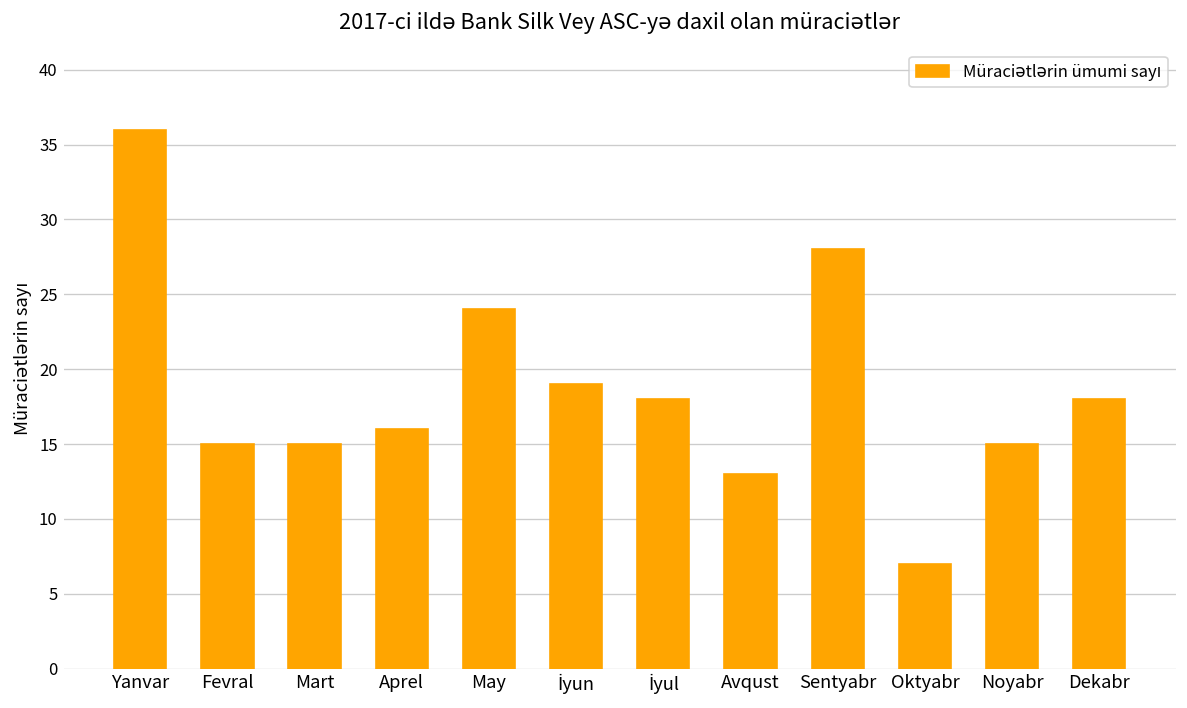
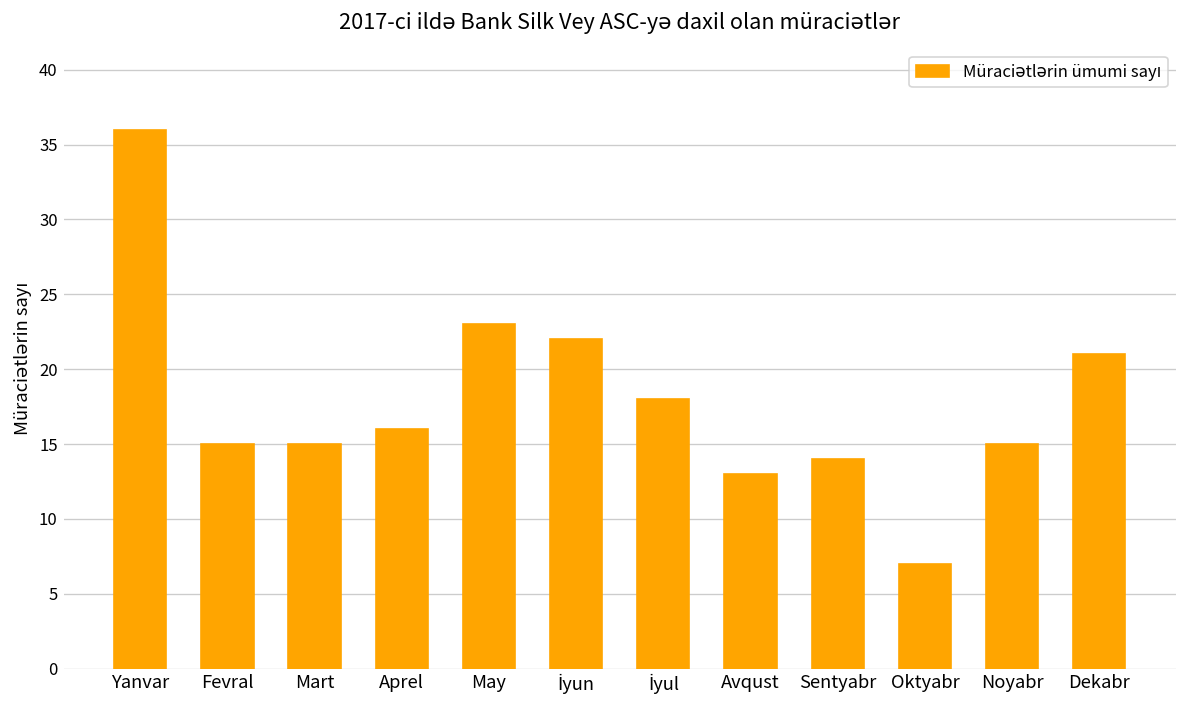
  {
    "Yanvar": 36,
    "Fevral": 15,
    "Mart": 15,
    "Aprel": 16,
-   "May": 24,
-   "İyun": 19,
+   "May": 23,
+   "İyun": 22,
    "İyul": 18,
    "Avqust": 13,
-   "Sentyabr": 28,
+   "Sentyabr": 14,
    "Oktyabr": 7,
    "Noyabr": 15,
-   "Dekabr": 18
+   "Dekabr": 21
  }
